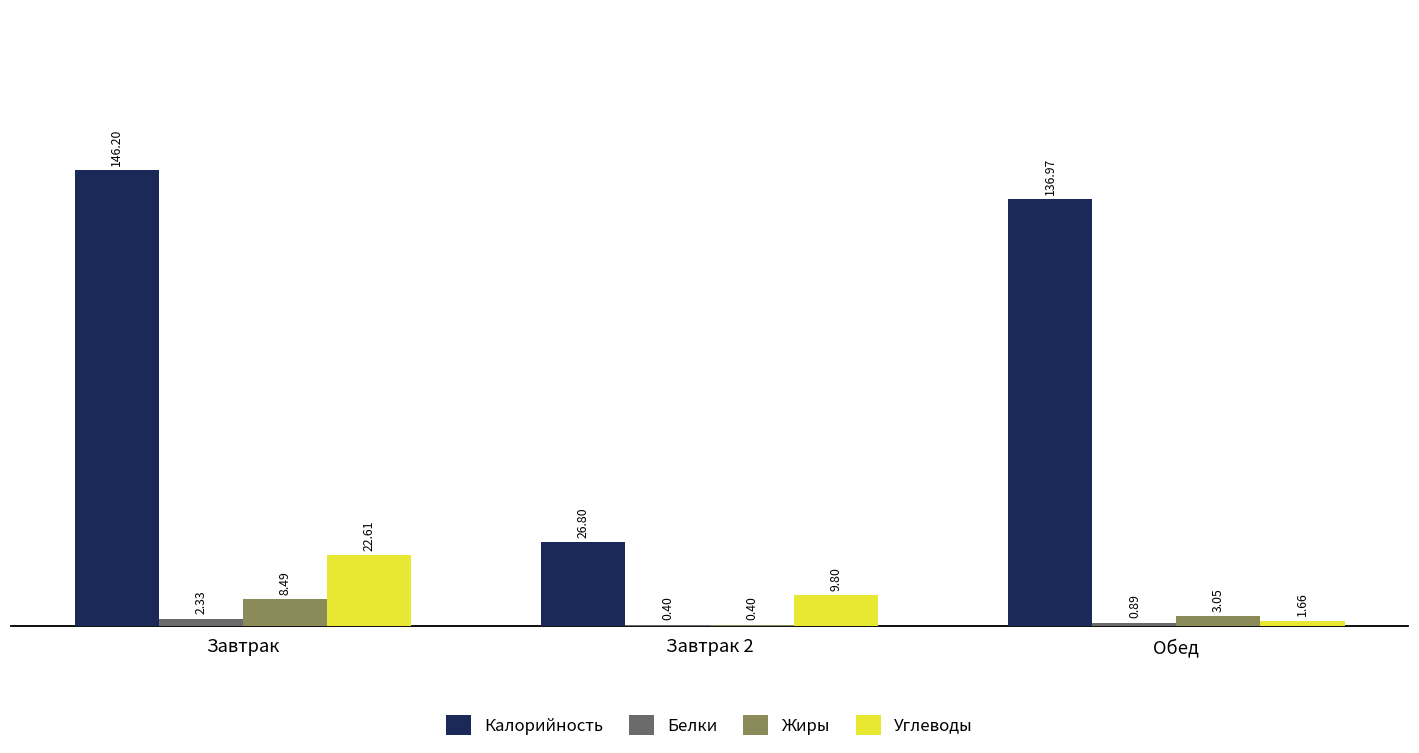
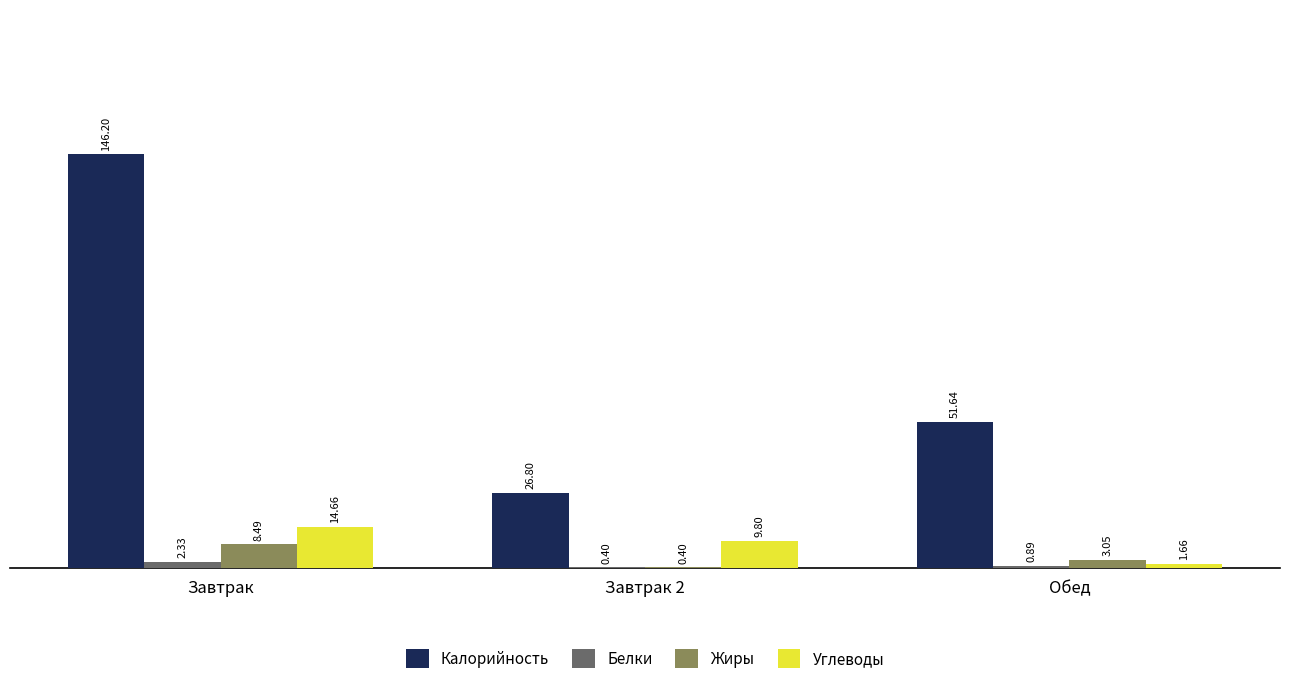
  {
    "Калорийность": {
      "Завтрак": 146.20,
      "Завтрак 2": 26.80,
-     "Обед": 136.97
+     "Обед": 51.64
    },
    "Углеводы": {
-     "Завтрак": 22.61,
+     "Завтрак": 14.66,
      "Завтрак 2": 9.80,
      "Обед": 1.66
    }
  }
